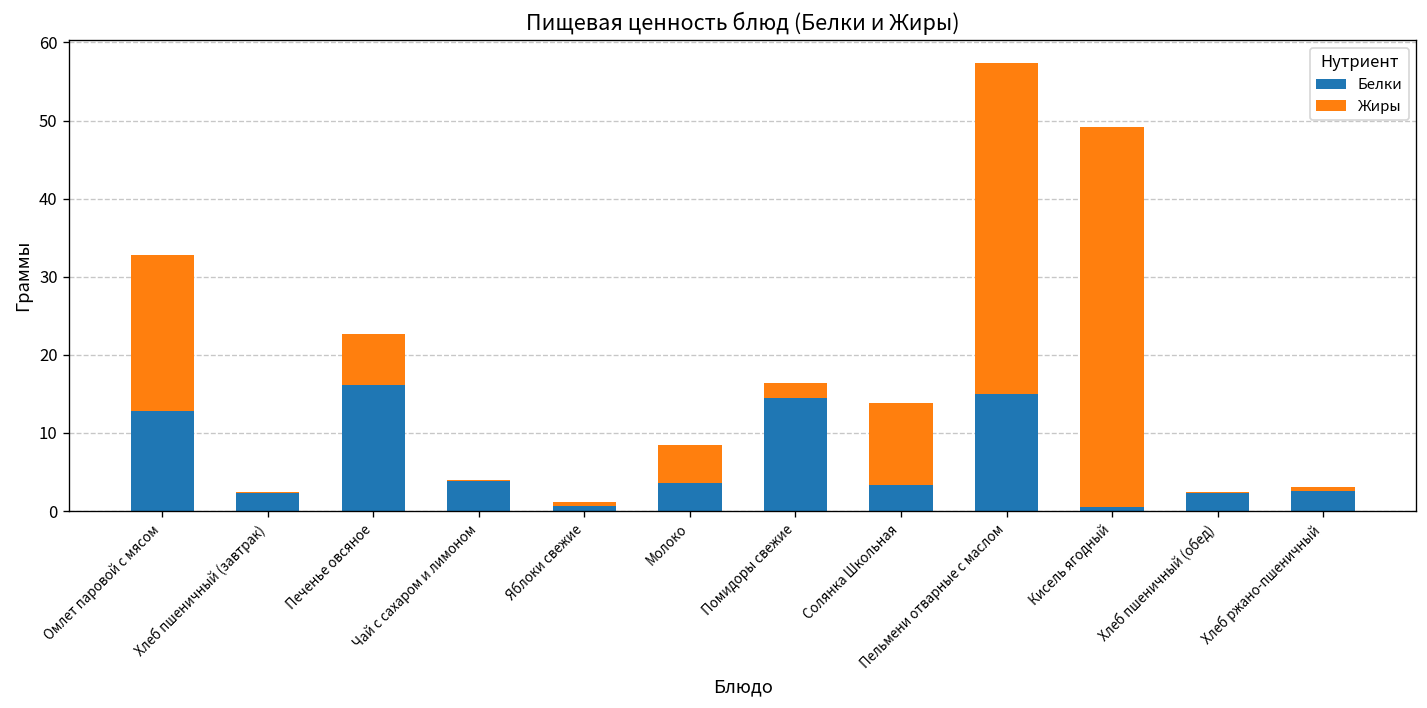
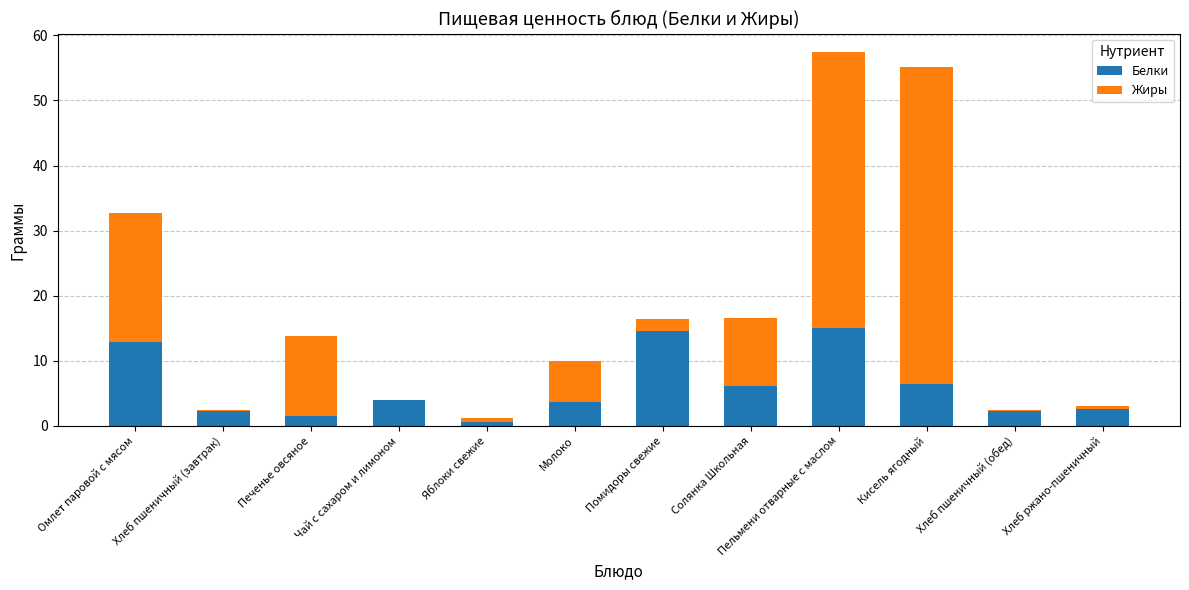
  {
    "Белки": {
      "Омлет паровой с мясом": 13,
      "Хлеб пшеничный (завтрак)": 2,
-     "Печенье овсяное": 16,
+     "Печенье овсяное": 2,
      "Чай с сахаром и лимоном": 4,
      "Яблоки свежие": 1,
      "Молоко": 4,
      "Помидоры свежие": 15,
-     "Солянка Школьная": 3,
+     "Солянка Школьная": 6,
      "Пельмени отварные с маслом": 15,
-     "Кисель ягодный": 1,
+     "Кисель ягодный": 7,
      "Хлеб пшеничный (обед)": 2,
      "Хлеб ржано-пшеничный": 3
    },
    "Жиры": {
      "Омлет паровой с мясом": 20,
-     "Печенье овсяное": 7,
+     "Печенье овсяное": 12,
      "Яблоки свежие": 1,
-     "Молоко": 5,
+     "Молоко": 6,
      "Помидоры свежие": 2,
      "Солянка Школьная": 10,
      "Пельмени отварные с маслом": 42,
      "Кисель ягодный": 49,
      "Хлеб ржано-пшеничный": 1
    }
  }
